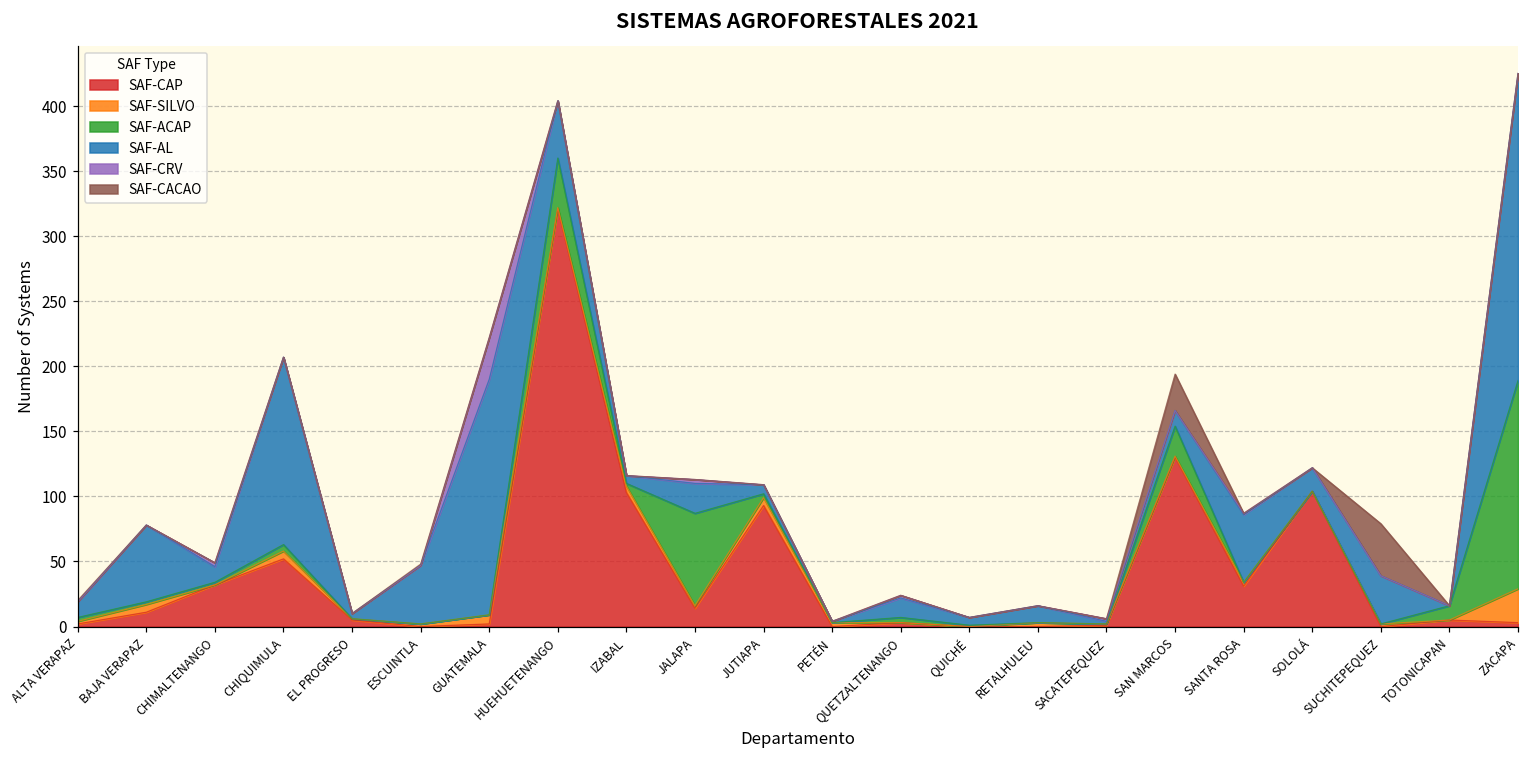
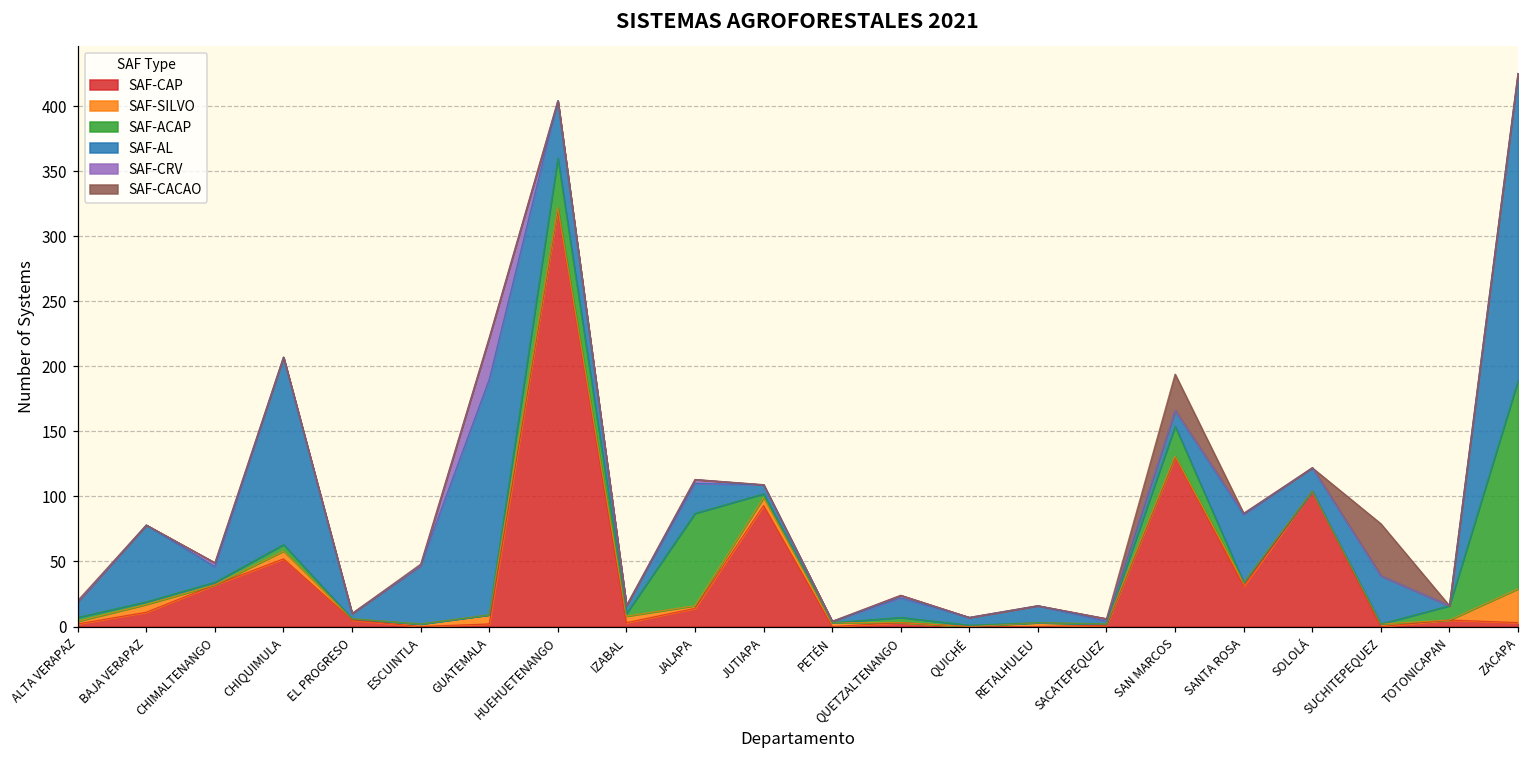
  {
    "SAF-CAP": {
      "BAJA VERAPAZ": 11,
      "CHIQUIMULA": 52,
      "GUATEMALA": 2,
-     "IZABAL": 103,
+     "IZABAL": 3,
      "JUTIAPA": 93,
      "PETÉN": 0,
      "RETALHULEU": 0,
      "SANTA ROSA": 31,
      "ZACAPA": 3
    },
    "SAF-SILVO": {
      "CHIQUIMULA": 6,
      "JUTIAPA": 6,
      "ZACAPA": 26
    },
    "SAF-ACAP": {
      "ALTA VERAPAZ": 3,
      "CHIQUIMULA": 5,
      "HUEHUETENANGO": 38,
      "JALAPA": 71,
      "JUTIAPA": 3,
      "QUETZALTENANGO": 4,
      "SAN MARCOS": 23,
      "ZACAPA": 160
    },
    "SAF-AL": {
      "CHIMALTENANGO": 12,
      "GUATEMALA": 181,
      "JALAPA": 23
    },
    "SAF-CACAO": {
      "SAN MARCOS": 28,
      "SUCHITEPEQUEZ": 40
    }
  }
